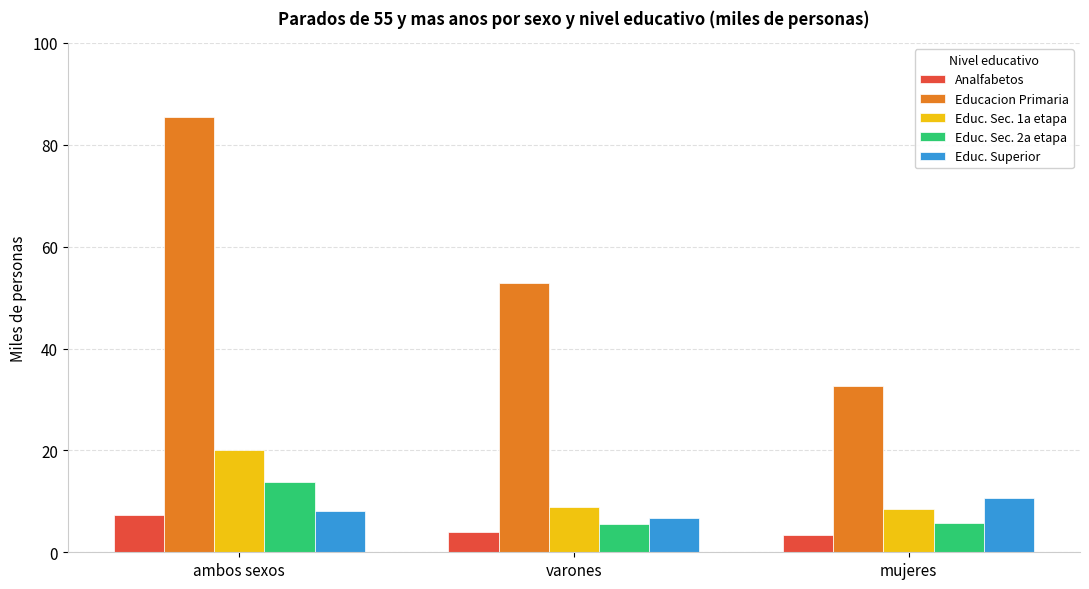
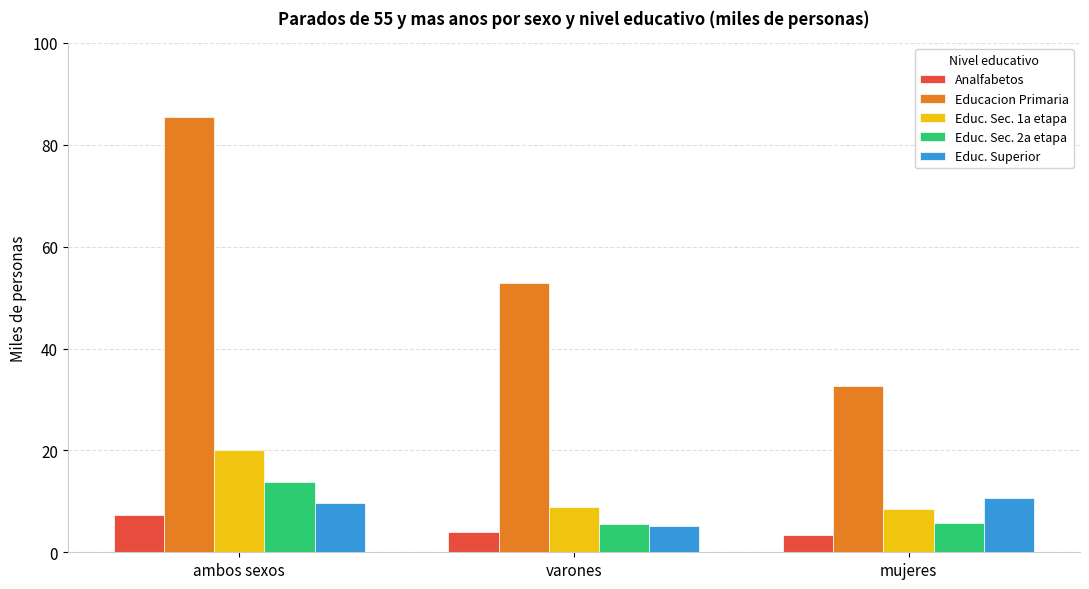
  {
    "Educ. Sec. 1a etapa": {
      "ambos sexos": 20,
      "varones": 9,
      "mujeres": 8
    },
    "Educ. Sec. 2a etapa": {
      "ambos sexos": 14,
      "varones": 6,
      "mujeres": 6
    },
    "Educ. Superior": {
-     "ambos sexos": 8,
-     "varones": 7,
+     "ambos sexos": 10,
+     "varones": 5,
      "mujeres": 11
    }
  }
